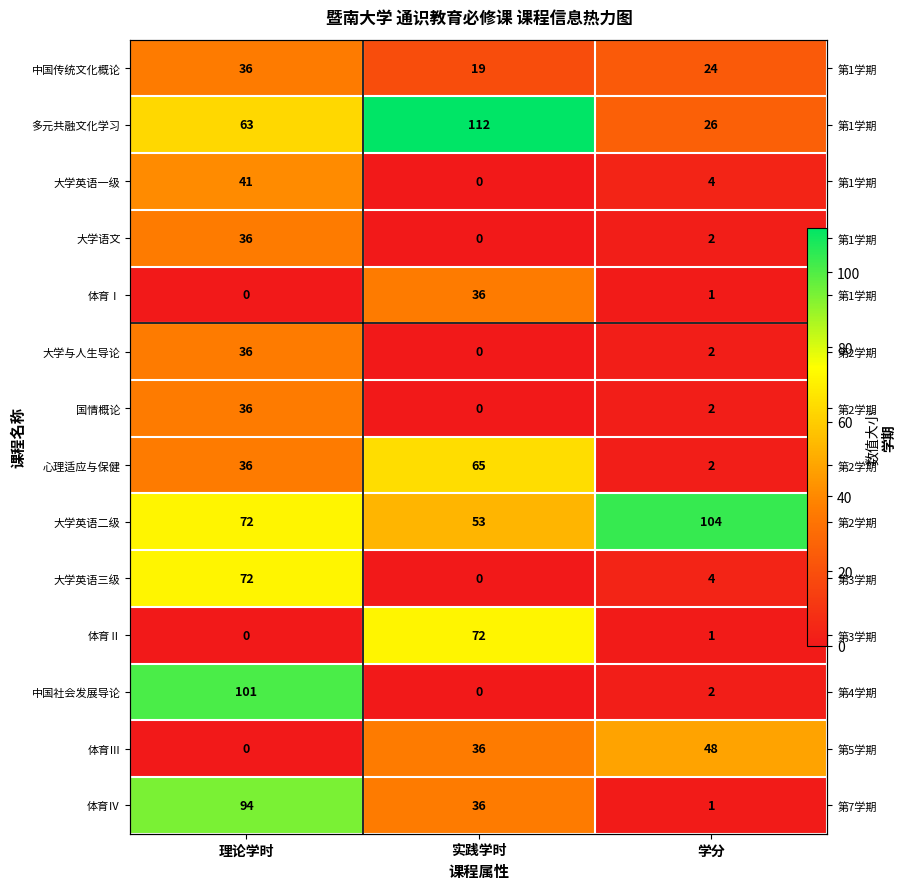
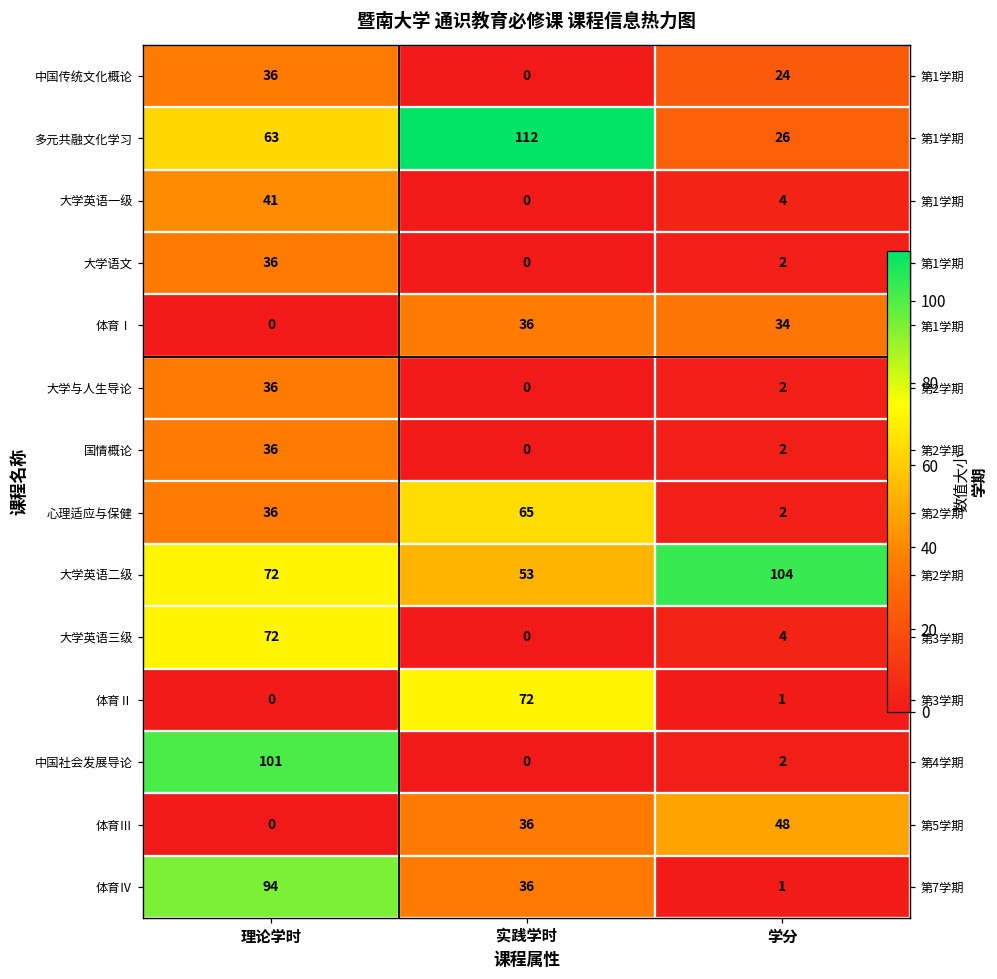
  {
    "中国传统文化概论": {
      "理论学时": 36,
-     "实践学时": 19,
+     "实践学时": 0,
      "学分": 24
    },
    "多元共融文化学习": {
      "理论学时": 63,
      "实践学时": 112,
      "学分": 26
    },
    "大学英语一级": {
      "理论学时": 41,
      "实践学时": 0,
      "学分": 4
    },
    "大学语文": {
      "理论学时": 36,
      "实践学时": 0,
      "学分": 2
    },
    "体育Ⅰ": {
      "理论学时": 0,
      "实践学时": 36,
-     "学分": 1
+     "学分": 34
    },
    "大学与人生导论": {
      "理论学时": 36,
      "实践学时": 0,
      "学分": 2
    },
    "国情概论": {
      "理论学时": 36,
      "实践学时": 0,
      "学分": 2
    },
    "心理适应与保健": {
      "理论学时": 36,
      "实践学时": 65,
      "学分": 2
    },
    "大学英语二级": {
      "理论学时": 72,
      "实践学时": 53,
      "学分": 104
    },
    "大学英语三级": {
      "理论学时": 72,
      "实践学时": 0,
      "学分": 4
    },
    "体育Ⅱ": {
      "理论学时": 0,
      "实践学时": 72,
      "学分": 1
    },
    "中国社会发展导论": {
      "理论学时": 101,
      "实践学时": 0,
      "学分": 2
    },
    "体育Ⅲ": {
      "理论学时": 0,
      "实践学时": 36,
      "学分": 48
    },
    "体育Ⅳ": {
      "理论学时": 94,
      "实践学时": 36,
      "学分": 1
    }
  }
